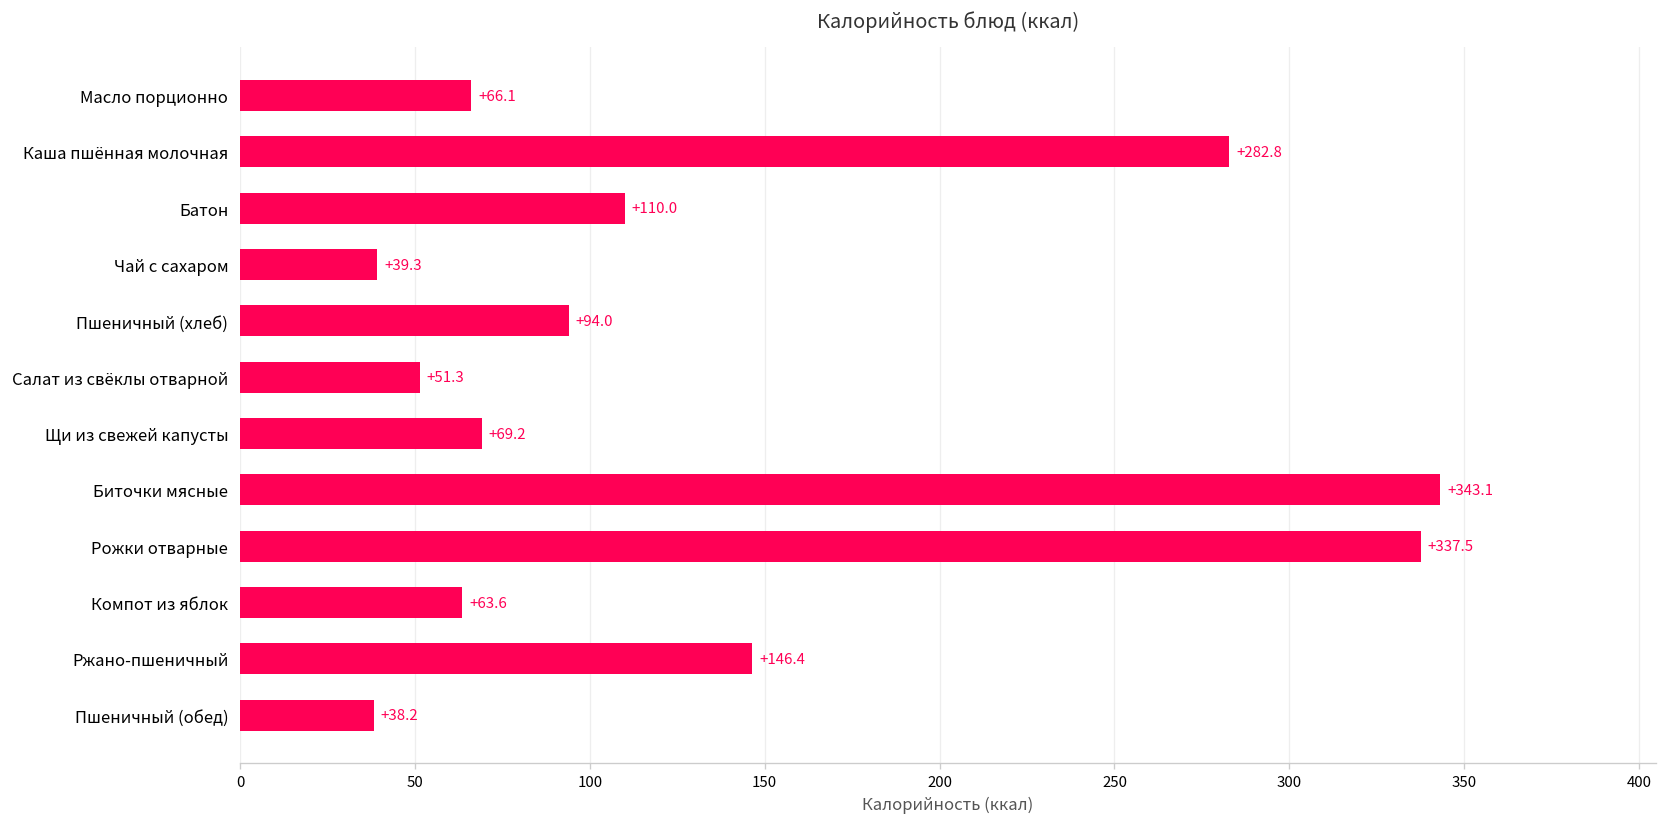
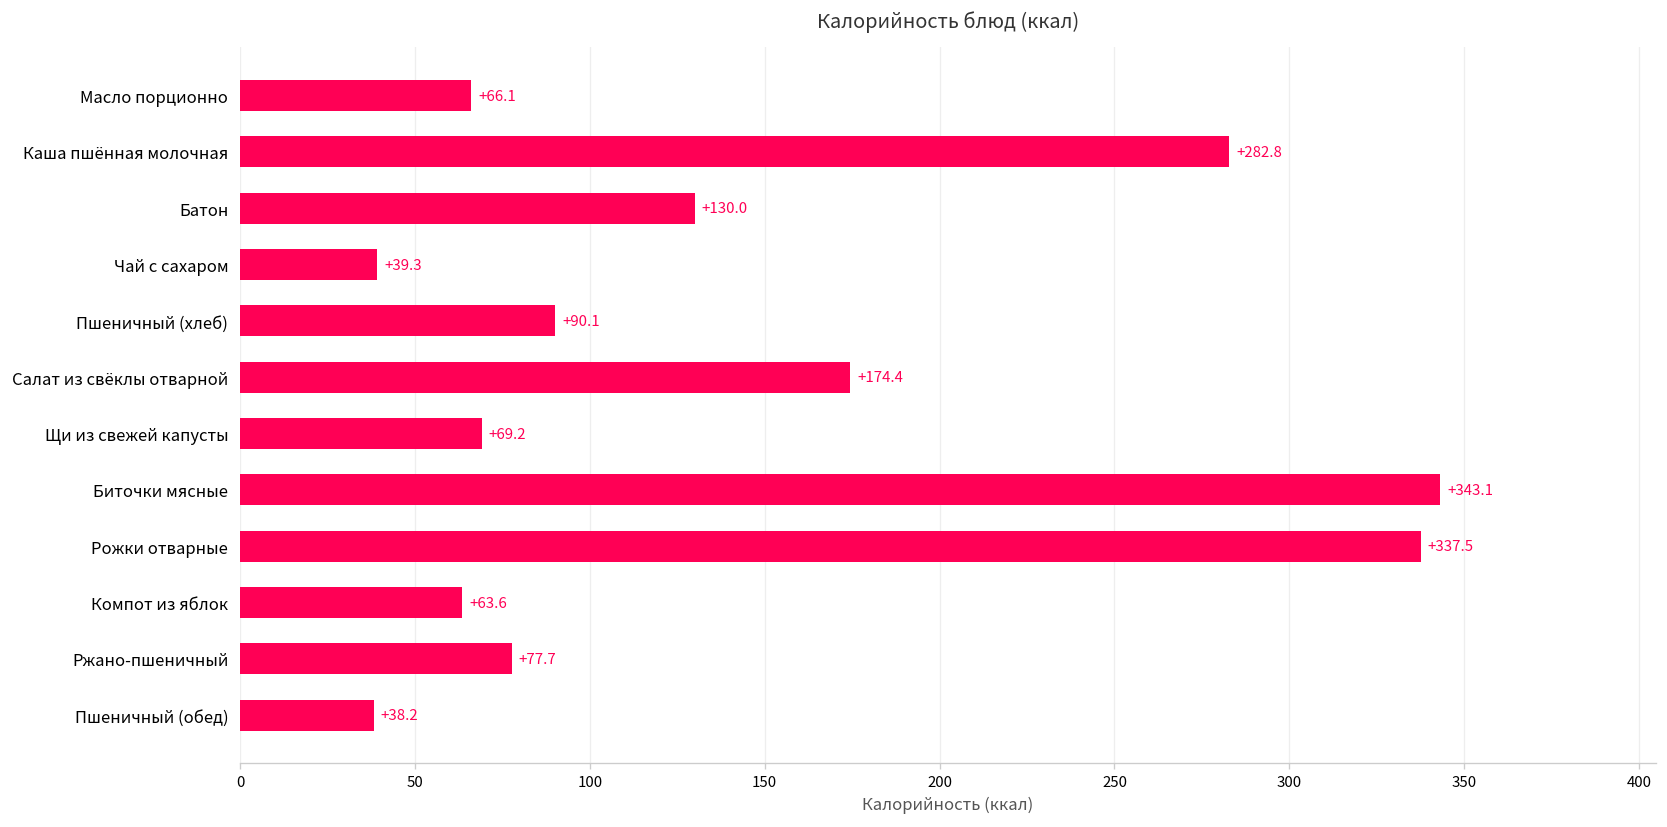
  {
    "Масло порционно": "+66.1",
    "Каша пшённая молочная": "+282.8",
-   "Батон": "+110.0",
+   "Батон": "+130.0",
    "Чай с сахаром": "+39.3",
-   "Пшеничный (хлеб)": "+94.0",
-   "Салат из свёклы отварной": "+51.3",
+   "Пшеничный (хлеб)": "+90.1",
+   "Салат из свёклы отварной": "+174.4",
    "Щи из свежей капусты": "+69.2",
    "Биточки мясные": "+343.1",
    "Рожки отварные": "+337.5",
    "Компот из яблок": "+63.6",
-   "Ржано-пшеничный": "+146.4",
+   "Ржано-пшеничный": "+77.7",
    "Пшеничный (обед)": "+38.2"
  }
